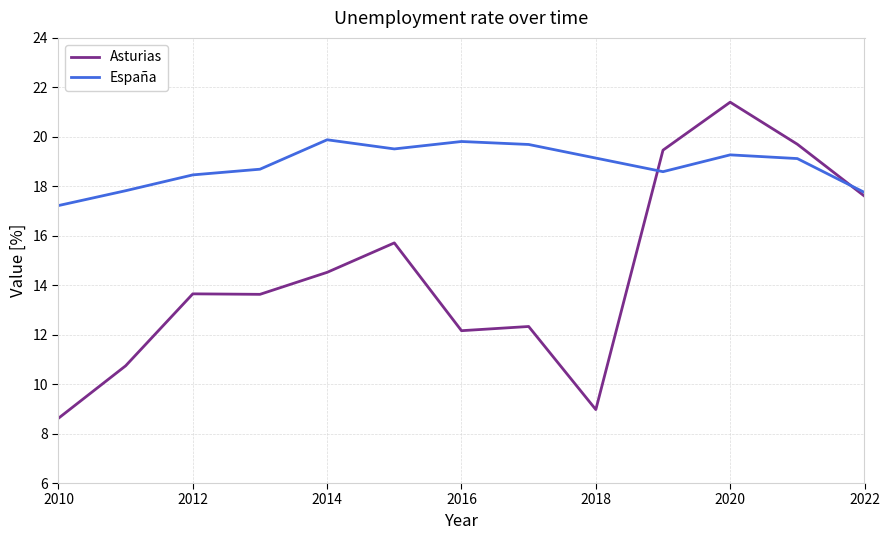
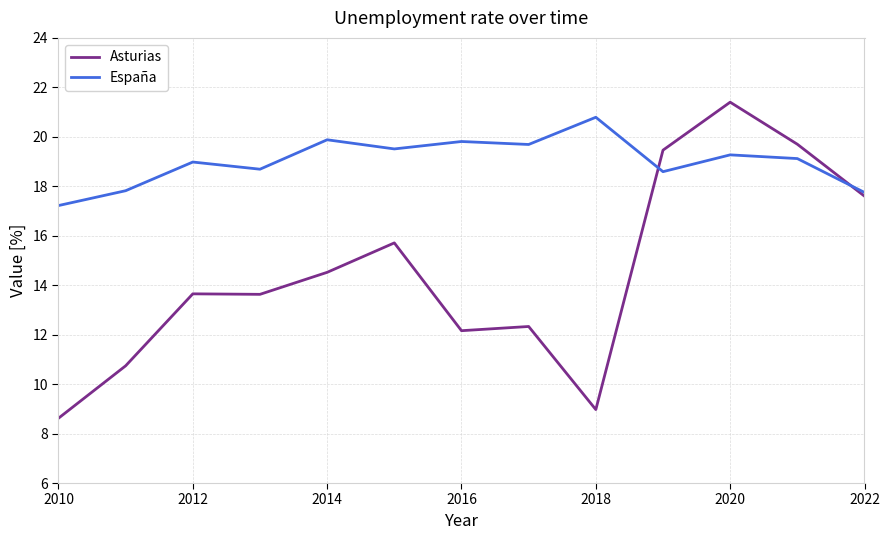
  {
    "Asturias": {
      "2010": 8.6,
      "2012": 13.7,
      "2014": 14.5,
      "2016": 12.2,
      "2018": 9.0,
      "2020": 21.4,
      "2022": 17.6
    },
    "España": {
      "2010": 17.2,
-     "2012": 18.5,
+     "2012": 19.0,
      "2014": 19.9,
      "2016": 19.8,
-     "2018": 19.1,
+     "2018": 20.8,
      "2020": 19.3,
      "2022": 17.8
    }
  }
